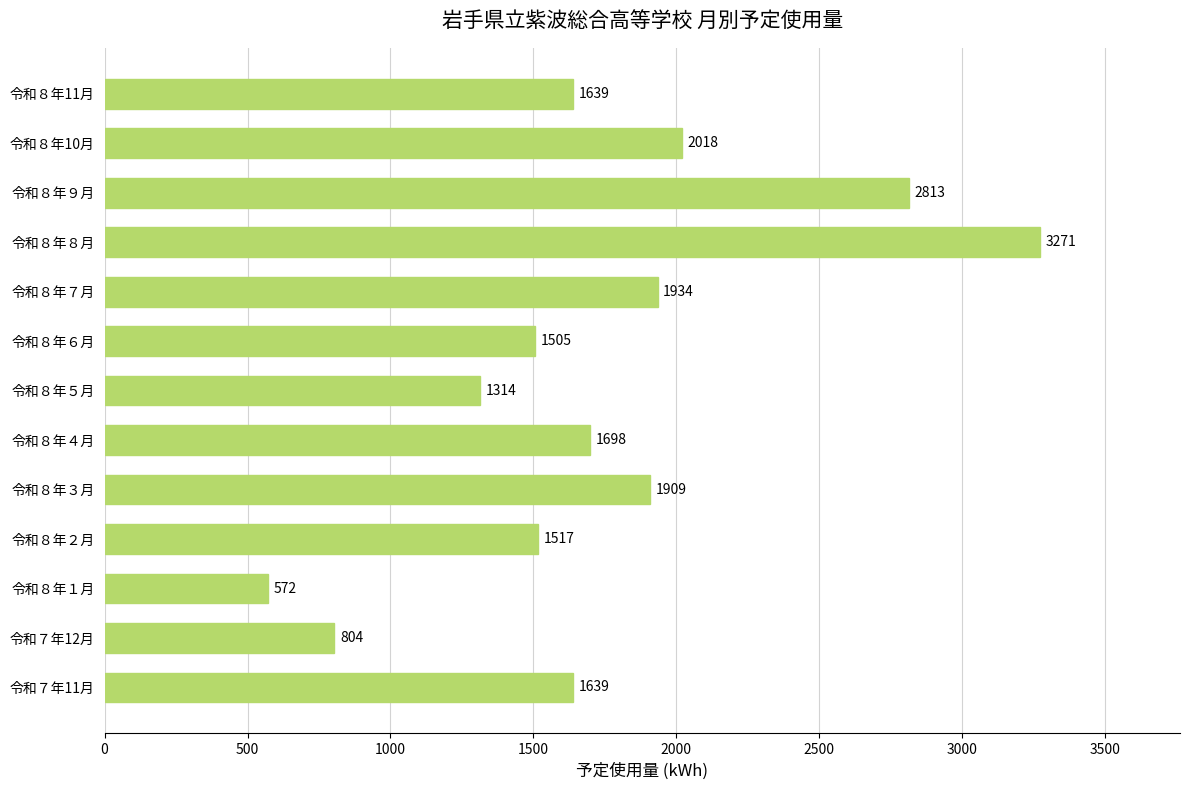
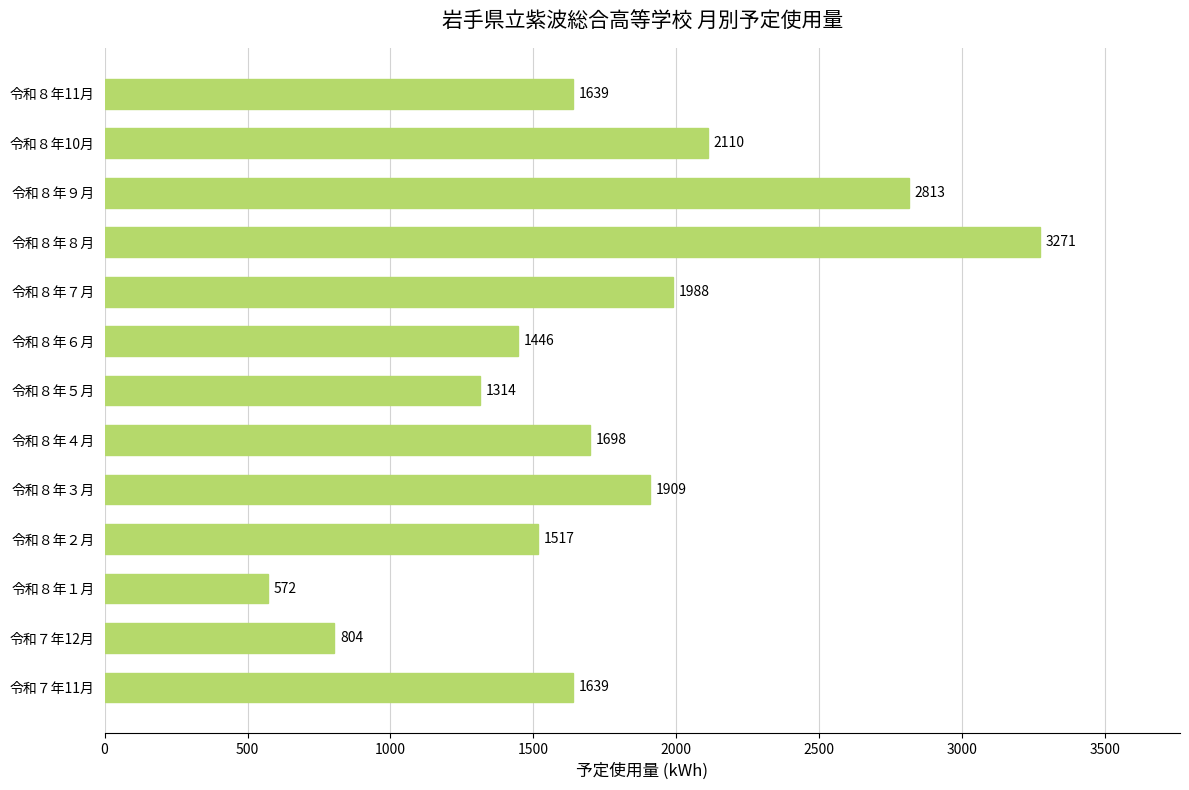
  {
    "令和８年11月": 1639,
-   "令和８年10月": 2018,
+   "令和８年10月": 2110,
    "令和８年９月": 2813,
    "令和８年８月": 3271,
-   "令和８年７月": 1934,
-   "令和８年６月": 1505,
+   "令和８年７月": 1988,
+   "令和８年６月": 1446,
    "令和８年５月": 1314,
    "令和８年４月": 1698,
    "令和８年３月": 1909,
    "令和８年２月": 1517,
    "令和８年１月": 572,
    "令和７年12月": 804,
    "令和７年11月": 1639
  }
